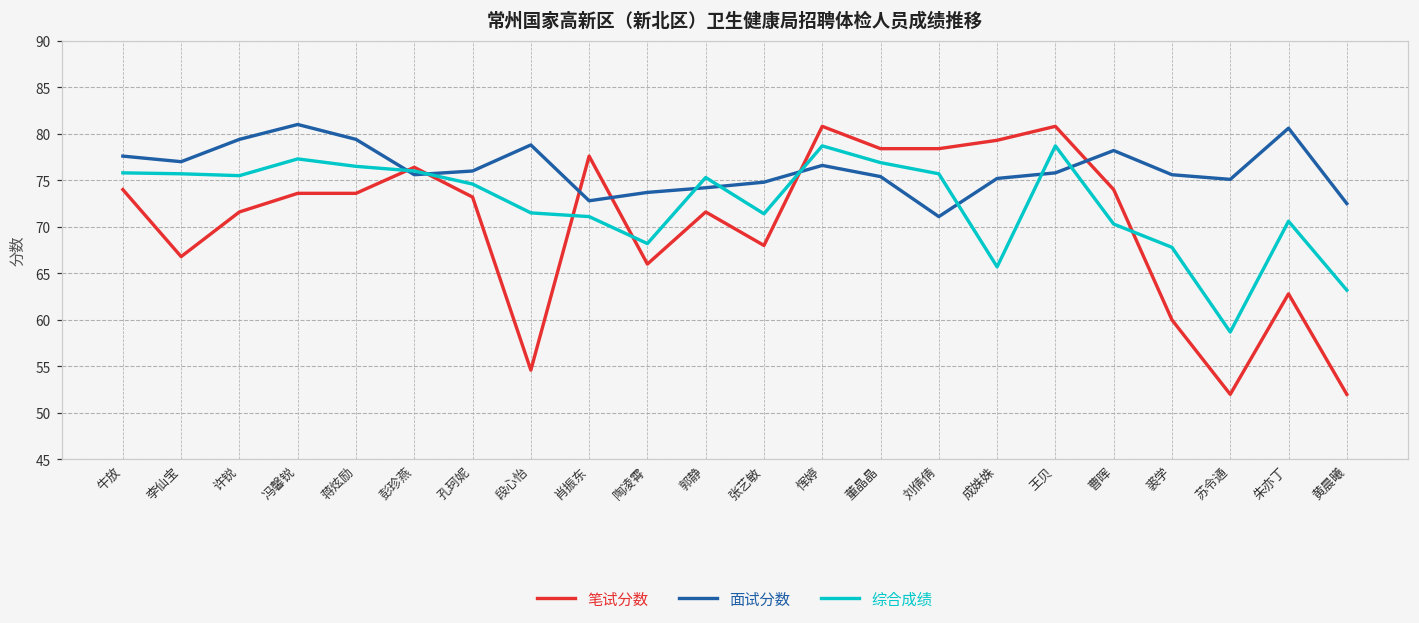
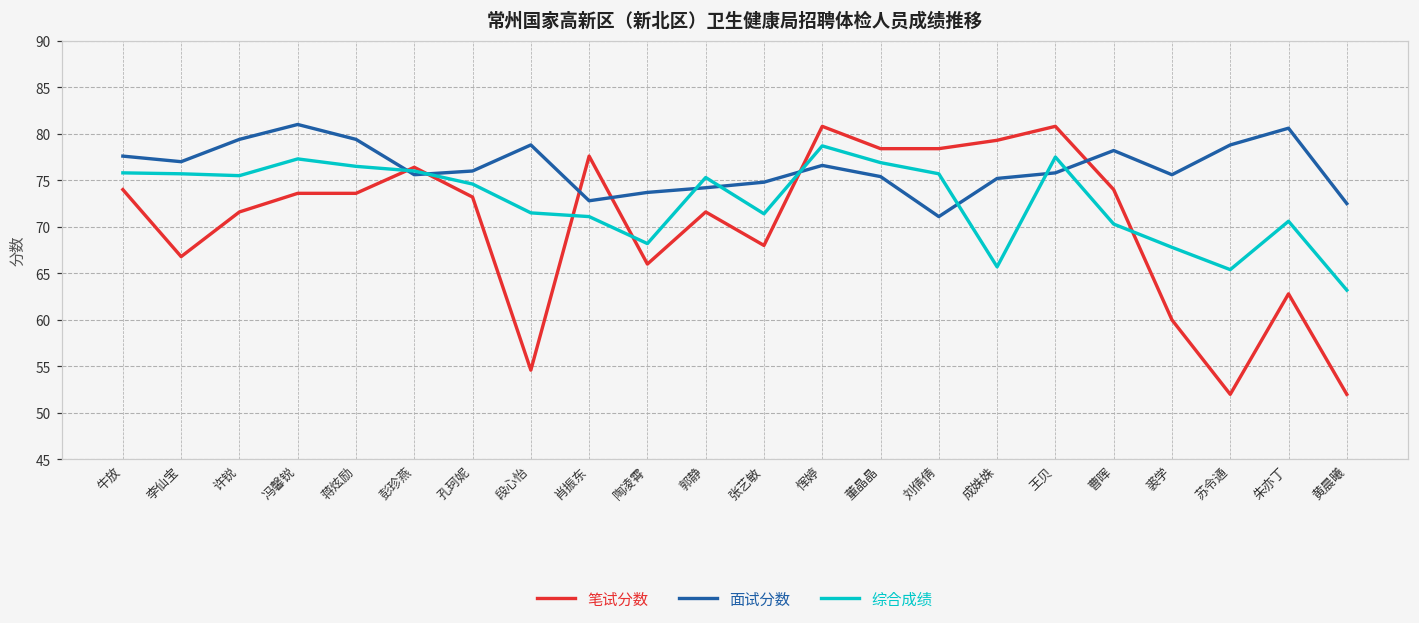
  {
    "笔试分数": {
      "牛放": 74,
      "李仙宝": 67,
      "许锐": 72,
      "冯馨锐": 74,
      "蒋炫励": 74,
      "彭珍燕": 76,
      "孔珂妮": 73,
      "段心怡": 55,
      "肖振东": 78,
      "陶凌霄": 66,
      "郭静": 72,
      "张艺敏": 68,
      "恽婷": 81,
      "董晶晶": 78,
      "刘倩倩": 78,
      "成姝姝": 79,
      "王贝": 81,
      "曹晖": 74,
      "裘学": 60,
      "苏令通": 52,
      "朱亦丁": 63,
      "黄晨曦": 52
    },
    "面试分数": {
      "牛放": 78,
      "李仙宝": 77,
      "许锐": 79,
      "冯馨锐": 81,
      "蒋炫励": 79,
      "彭珍燕": 76,
      "孔珂妮": 76,
      "段心怡": 79,
      "肖振东": 73,
      "陶凌霄": 74,
      "郭静": 74,
      "张艺敏": 75,
      "恽婷": 77,
      "董晶晶": 75,
      "刘倩倩": 71,
      "成姝姝": 75,
      "王贝": 76,
      "曹晖": 78,
      "裘学": 76,
-     "苏令通": 75,
+     "苏令通": 79,
      "朱亦丁": 81,
      "黄晨曦": 73
    },
    "综合成绩": {
      "牛放": 76,
      "李仙宝": 76,
      "许锐": 76,
      "冯馨锐": 77,
      "蒋炫励": 77,
      "彭珍燕": 76,
      "孔珂妮": 75,
      "段心怡": 72,
      "肖振东": 71,
      "陶凌霄": 68,
      "郭静": 75,
      "张艺敏": 71,
      "恽婷": 79,
      "董晶晶": 77,
      "刘倩倩": 76,
      "成姝姝": 66,
-     "王贝": 79,
+     "王贝": 78,
      "曹晖": 70,
      "裘学": 68,
-     "苏令通": 59,
+     "苏令通": 65,
      "朱亦丁": 71,
      "黄晨曦": 63
    }
  }
